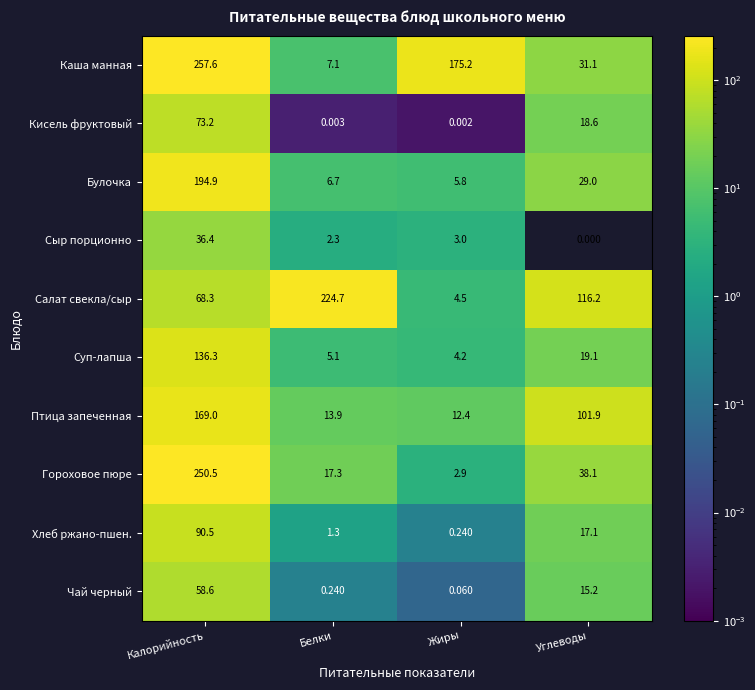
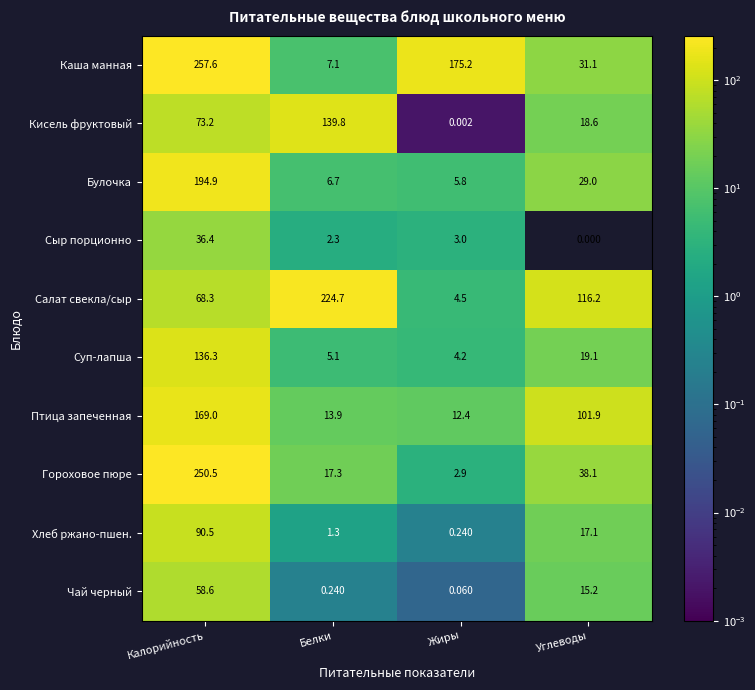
  {
    "Каша манная": {
      "Калорийность": 257.6,
      "Белки": 7.1,
      "Жиры": 175.2,
      "Углеводы": 31.1
    },
    "Кисель фруктовый": {
      "Калорийность": 73.2,
-     "Белки": 0.003,
+     "Белки": 139.8,
      "Жиры": 0.002,
      "Углеводы": 18.6
    },
    "Булочка": {
      "Калорийность": 194.9,
      "Белки": 6.7,
      "Жиры": 5.8,
      "Углеводы": 29.0
    },
    "Сыр порционно": {
      "Калорийность": 36.4,
      "Белки": 2.3,
      "Жиры": 3.0
    },
    "Салат свекла/сыр": {
      "Калорийность": 68.3,
      "Белки": 224.7,
      "Жиры": 4.5,
      "Углеводы": 116.2
    },
    "Суп-лапша": {
      "Калорийность": 136.3,
      "Белки": 5.1,
      "Жиры": 4.2,
      "Углеводы": 19.1
    },
    "Птица запеченная": {
      "Калорийность": 169.0,
      "Белки": 13.9,
      "Жиры": 12.4,
      "Углеводы": 101.9
    },
    "Гороховое пюре": {
      "Калорийность": 250.5,
      "Белки": 17.3,
      "Жиры": 2.9,
      "Углеводы": 38.1
    },
    "Хлеб ржано-пшен.": {
      "Калорийность": 90.5,
      "Белки": 1.3,
      "Жиры": 0.240,
      "Углеводы": 17.1
    },
    "Чай черный": {
      "Калорийность": 58.6,
      "Белки": 0.240,
      "Жиры": 0.060,
      "Углеводы": 15.2
    }
  }
